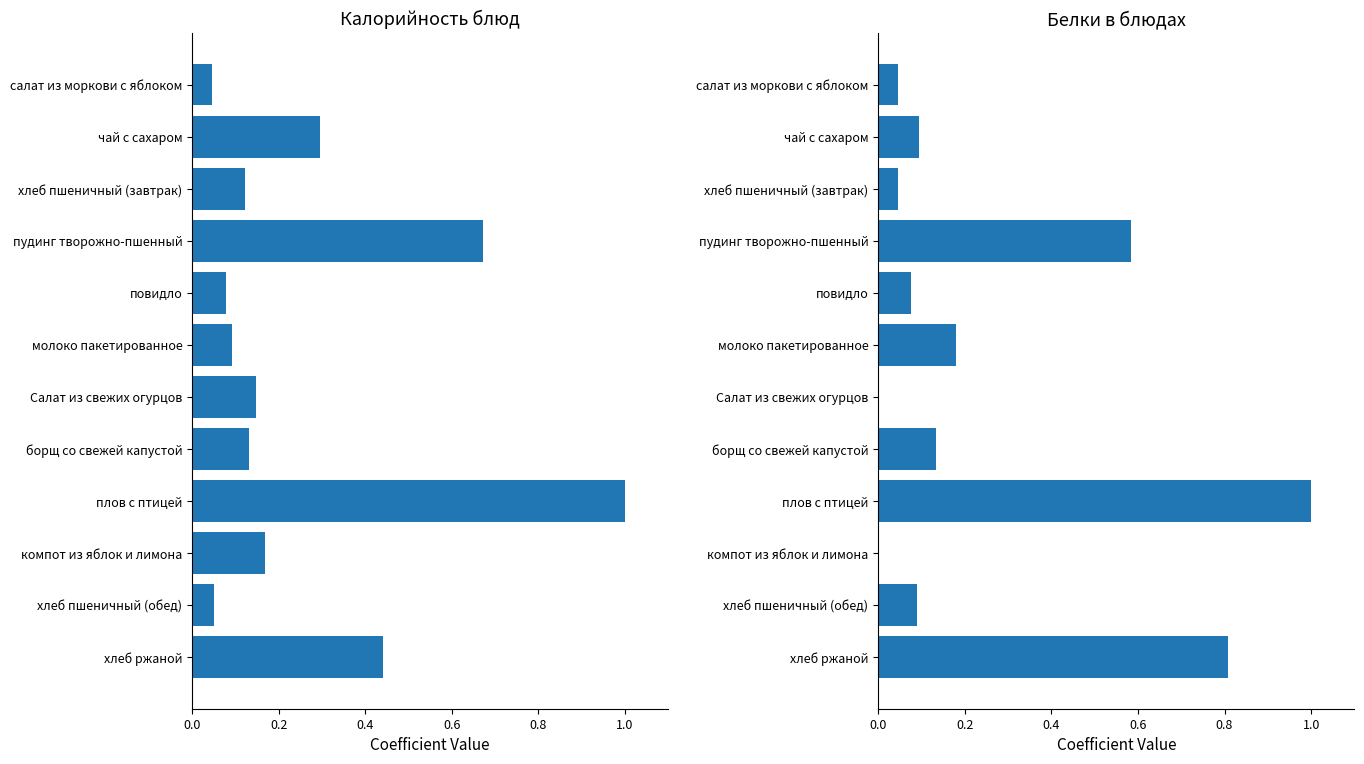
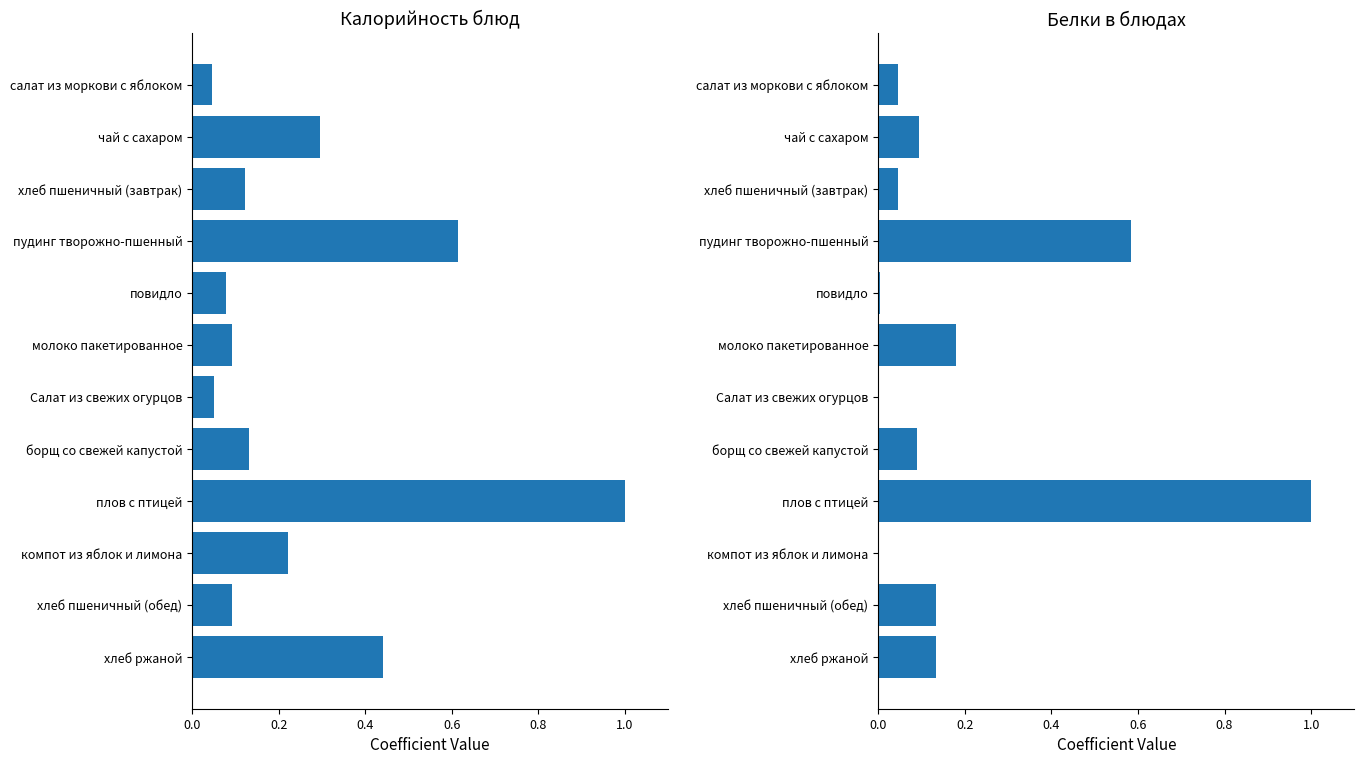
  {
    "Калорийность блюд": {
      "салат из моркови с яблоком": 0.05,
      "чай с сахаром": 0.30,
      "хлеб пшеничный (завтрак)": 0.12,
-     "пудинг творожно-пшенный": 0.67,
+     "пудинг творожно-пшенный": 0.61,
      "повидло": 0.08,
      "молоко пакетированное": 0.09,
-     "Салат из свежих огурцов": 0.15,
+     "Салат из свежих огурцов": 0.05,
      "борщ со свежей капустой": 0.13,
      "плов с птицей": 1.00,
-     "компот из яблок и лимона": 0.17,
-     "хлеб пшеничный (обед)": 0.05,
+     "компот из яблок и лимона": 0.22,
+     "хлеб пшеничный (обед)": 0.09,
      "хлеб ржаной": 0.44
    },
    "Белки в блюдах": {
      "салат из моркови с яблоком": 0.04,
      "чай с сахаром": 0.09,
      "хлеб пшеничный (завтрак)": 0.04,
      "пудинг творожно-пшенный": 0.58,
-     "повидло": 0.08,
+     "повидло": 0.00,
      "молоко пакетированное": 0.18,
      "Салат из свежих огурцов": 0.00,
-     "борщ со свежей капустой": 0.13,
+     "борщ со свежей капустой": 0.09,
      "плов с птицей": 1.00,
      "компот из яблок и лимона": 0.00,
-     "хлеб пшеничный (обед)": 0.09,
-     "хлеб ржаной": 0.81
+     "хлеб пшеничный (обед)": 0.13,
+     "хлеб ржаной": 0.13
    }
  }
